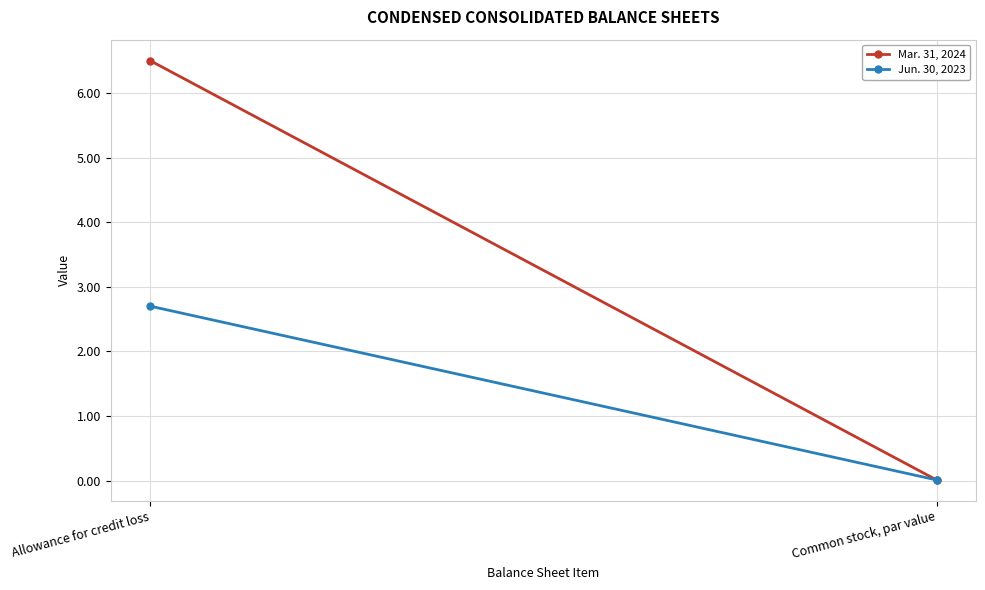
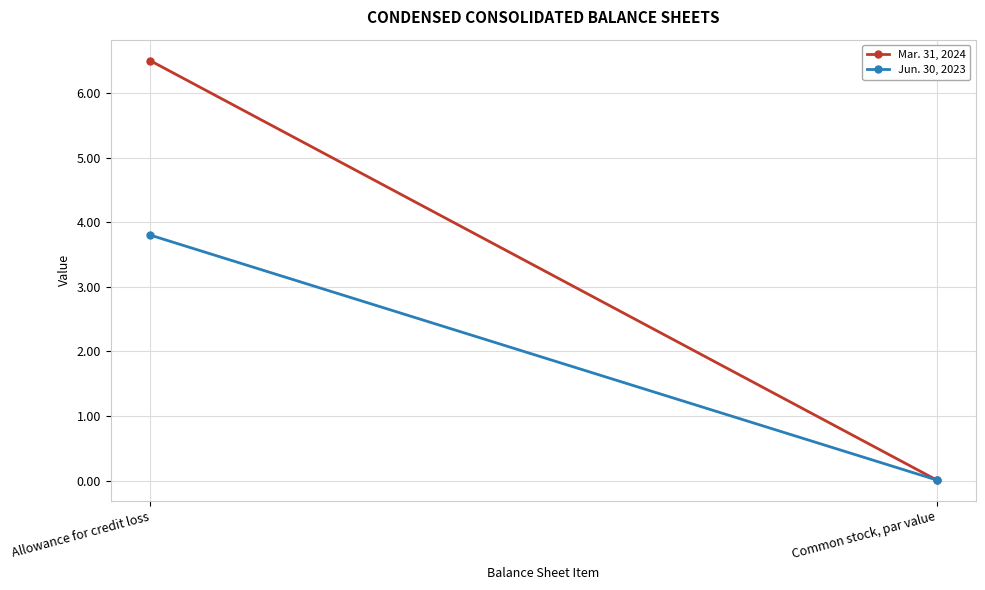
  {
    "Mar. 31, 2024": {
      "Allowance for credit loss": 6.5
    },
    "Jun. 30, 2023": {
-     "Allowance for credit loss": 2.7
+     "Allowance for credit loss": 3.8
    }
  }
